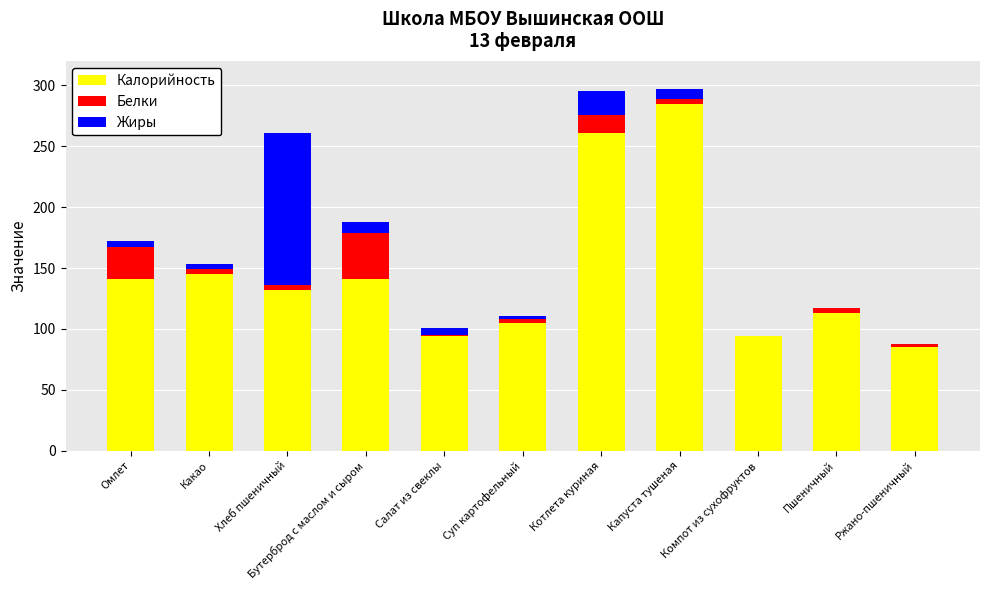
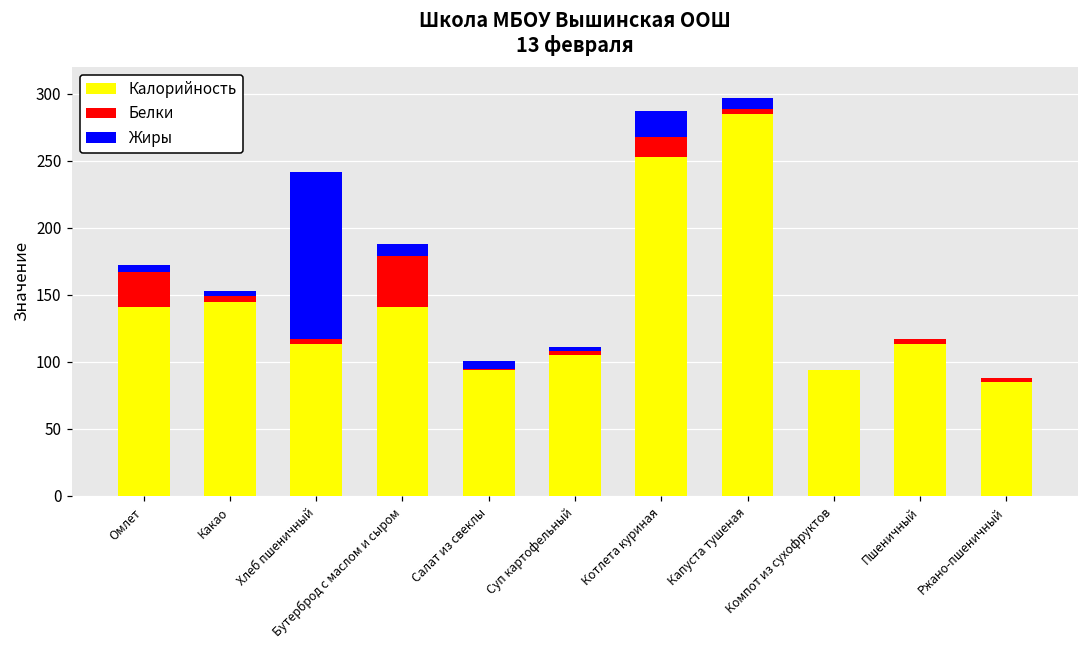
  {
    "Калорийность": {
      "Омлет": 141,
      "Какао": 145,
-     "Хлеб пшеничный": 132,
+     "Хлеб пшеничный": 113,
      "Бутерброд с маслом и сыром": 141,
      "Салат из свеклы": 94,
      "Суп картофельный": 105,
-     "Котлета куриная": 261,
+     "Котлета куриная": 253,
      "Капуста тушеная": 285,
      "Компот из сухофруктов": 94,
      "Пшеничный": 113,
      "Ржано-пшеничный": 85
    },
    "Белки": {
      "Омлет": 26,
      "Какао": 4,
      "Хлеб пшеничный": 4,
      "Бутерброд с маслом и сыром": 38,
      "Суп картофельный": 3,
      "Котлета куриная": 15,
      "Капуста тушеная": 4,
      "Компот из сухофруктов": 0,
      "Пшеничный": 4,
      "Ржано-пшеничный": 3
    },
    "Жиры": {
      "Омлет": 5,
      "Какао": 4,
      "Хлеб пшеничный": 125,
      "Бутерброд с маслом и сыром": 9,
      "Салат из свеклы": 6,
      "Суп картофельный": 3,
      "Котлета куриная": 19,
      "Капуста тушеная": 8,
      "Компот из сухофруктов": 0,
      "Пшеничный": 0,
      "Ржано-пшеничный": 0
    }
  }
